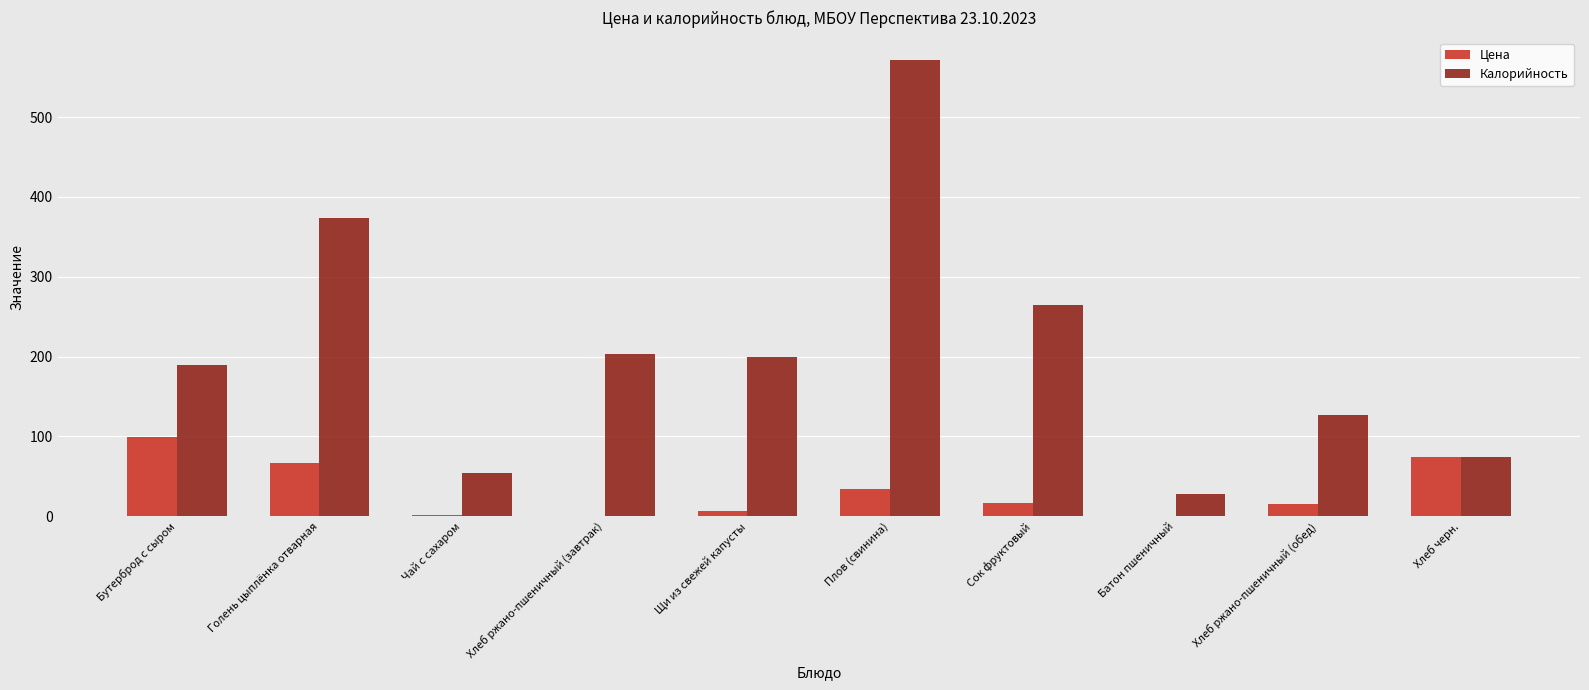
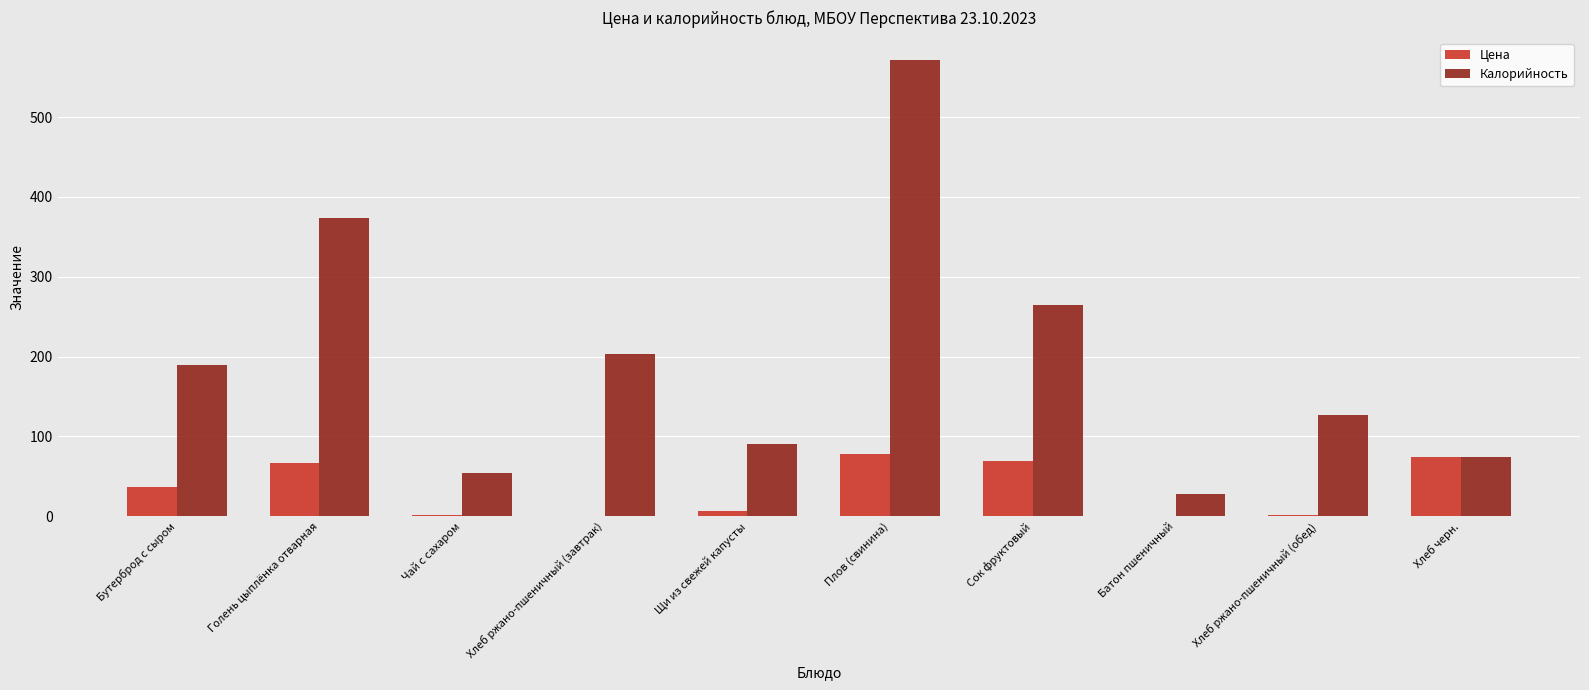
  {
    "Цена": {
-     "Бутерброд с сыром": 100,
+     "Бутерброд с сыром": 40,
      "Голень цыплёнка отварная": 70,
      "Хлеб ржано-пшеничный (завтрак)": 0,
      "Щи из свежей капусты": 10,
-     "Плов (свинина)": 30,
-     "Сок фруктовый": 20,
+     "Плов (свинина)": 80,
+     "Сок фруктовый": 70,
      "Батон пшеничный": 0,
-     "Хлеб ржано-пшеничный (обед)": 20,
+     "Хлеб ржано-пшеничный (обед)": 0,
      "Хлеб черн.": 70
    },
    "Калорийность": {
      "Бутерброд с сыром": 190,
      "Голень цыплёнка отварная": 370,
      "Чай с сахаром": 50,
      "Хлеб ржано-пшеничный (завтрак)": 200,
-     "Щи из свежей капусты": 200,
+     "Щи из свежей капусты": 90,
      "Плов (свинина)": 570,
      "Сок фруктовый": 270,
      "Батон пшеничный": 30,
      "Хлеб ржано-пшеничный (обед)": 130,
      "Хлеб черн.": 70
    }
  }
